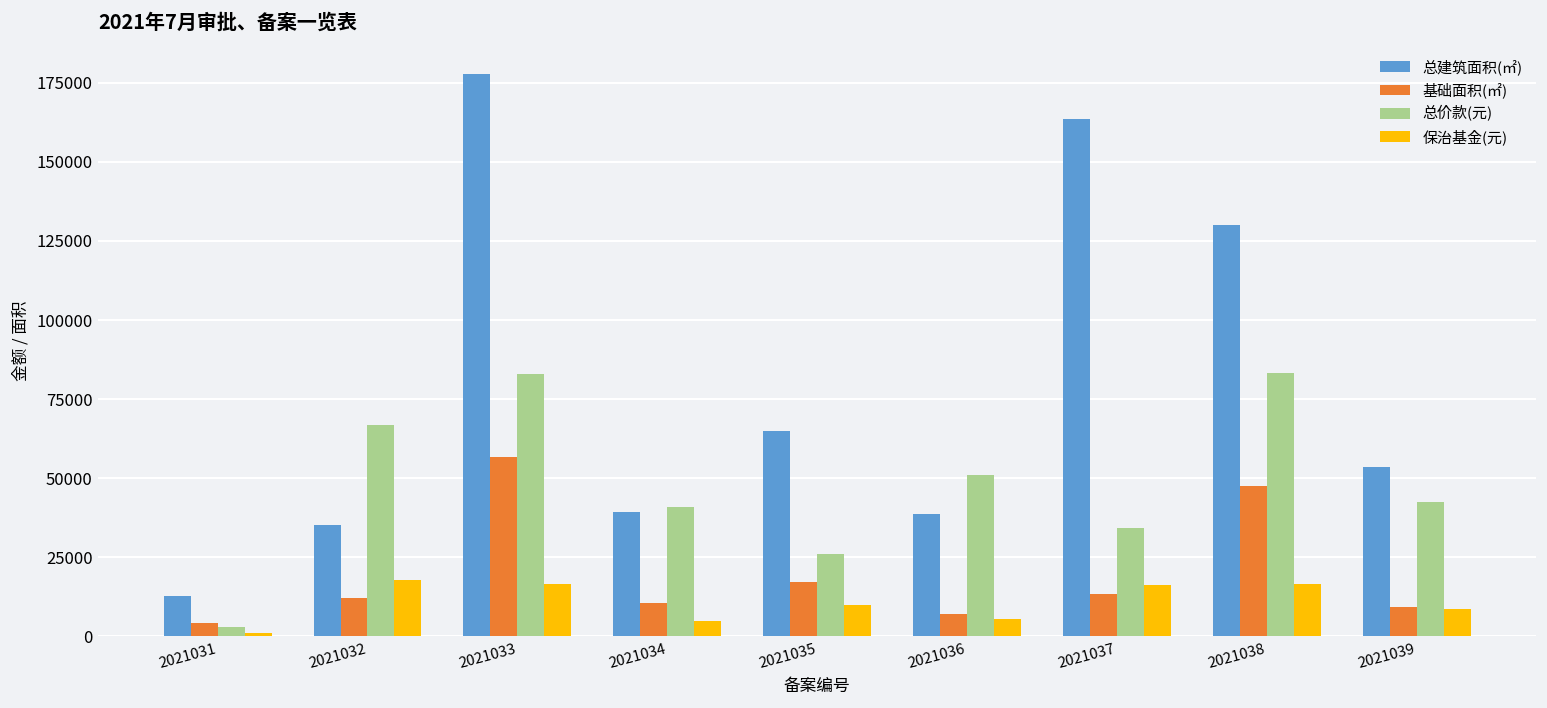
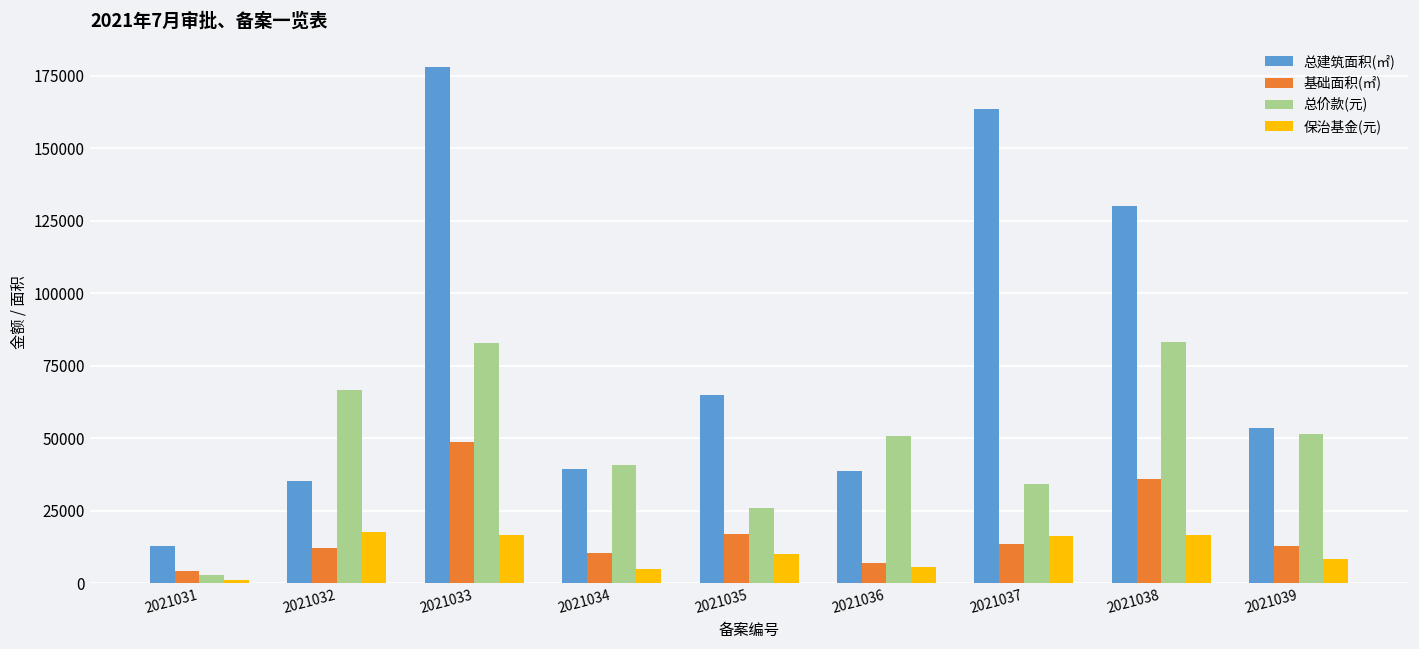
  {
    "总建筑面积(㎡)": {
      "2021031": 13000,
      "2021032": 35000,
      "2021033": 178000,
      "2021034": 39000,
      "2021035": 65000,
      "2021036": 39000,
      "2021037": 164000,
      "2021038": 130000,
      "2021039": 54000
    },
    "基础面积(㎡)": {
      "2021031": 4000,
      "2021032": 12000,
-     "2021033": 57000,
+     "2021033": 49000,
      "2021034": 10000,
      "2021035": 17000,
      "2021036": 7000,
      "2021037": 13000,
-     "2021038": 48000,
-     "2021039": 9000
+     "2021038": 36000,
+     "2021039": 13000
    },
    "总价款(元)": {
      "2021031": 3000,
      "2021032": 67000,
      "2021033": 83000,
      "2021034": 41000,
      "2021035": 26000,
      "2021036": 51000,
      "2021037": 34000,
      "2021038": 83000,
-     "2021039": 43000
+     "2021039": 52000
    },
    "保治基金(元)": {
      "2021031": 1000,
      "2021032": 18000,
      "2021033": 17000,
      "2021034": 5000,
      "2021035": 10000,
      "2021036": 5000,
      "2021037": 16000,
      "2021038": 17000,
      "2021039": 9000
    }
  }
